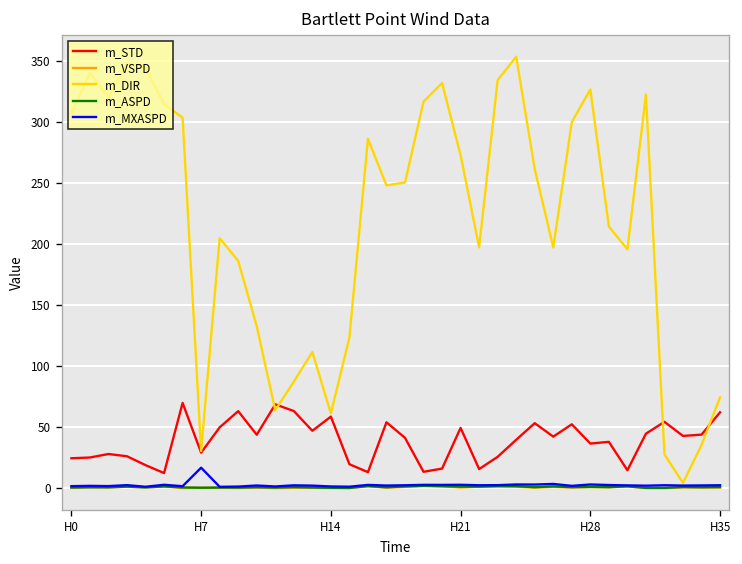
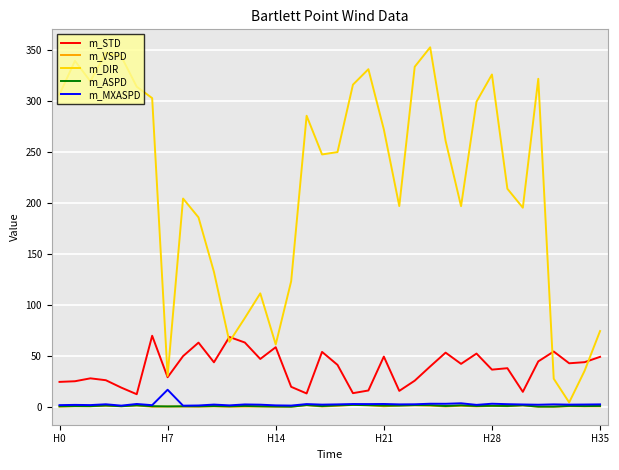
  {
    "m_STD": {
      "H0": 25,
      "H14": 59,
      "H21": 49,
      "H28": 37,
-     "H35": 62
+     "H35": 49
    },
    "m_MXASPD": {
      "H7": 17
    }
  }
